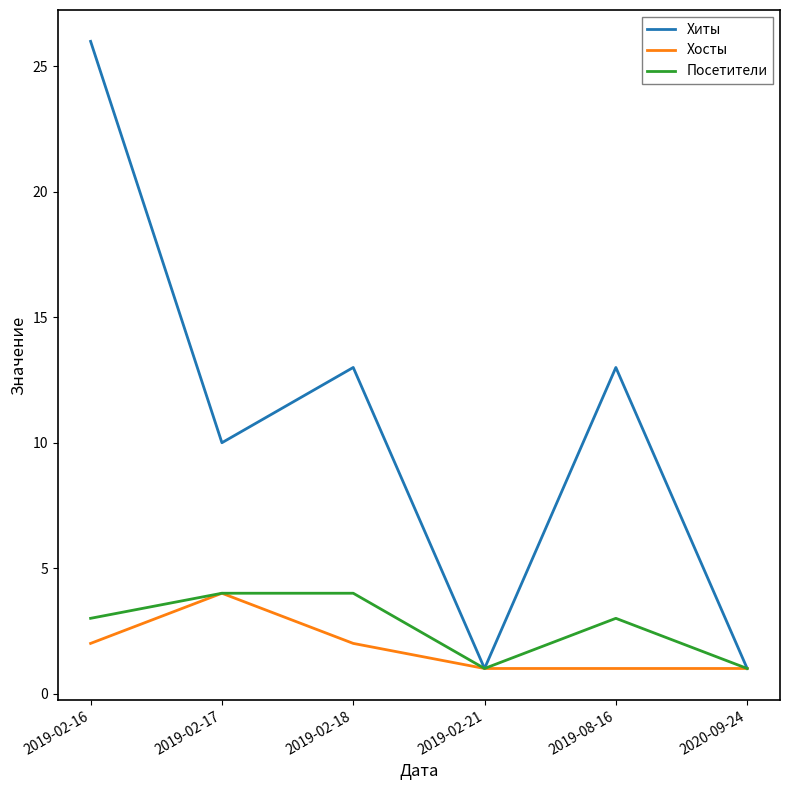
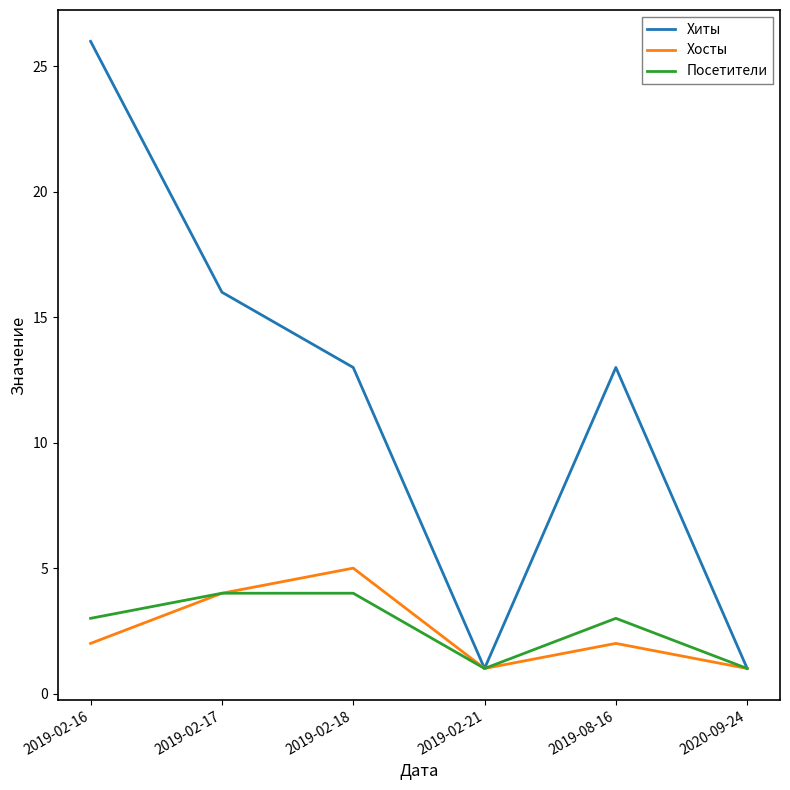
  {
    "Хиты": {
      "2019-02-16": 26,
-     "2019-02-17": 10,
+     "2019-02-17": 16,
      "2019-02-18": 13,
      "2019-08-16": 13
    },
    "Хосты": {
      "2019-02-16": 2,
-     "2019-02-18": 2,
-     "2019-08-16": 1
+     "2019-02-18": 5,
+     "2019-08-16": 2
    },
    "Посетители": {
      "2019-02-16": 3,
      "2019-02-18": 4,
      "2019-08-16": 3
    }
  }
